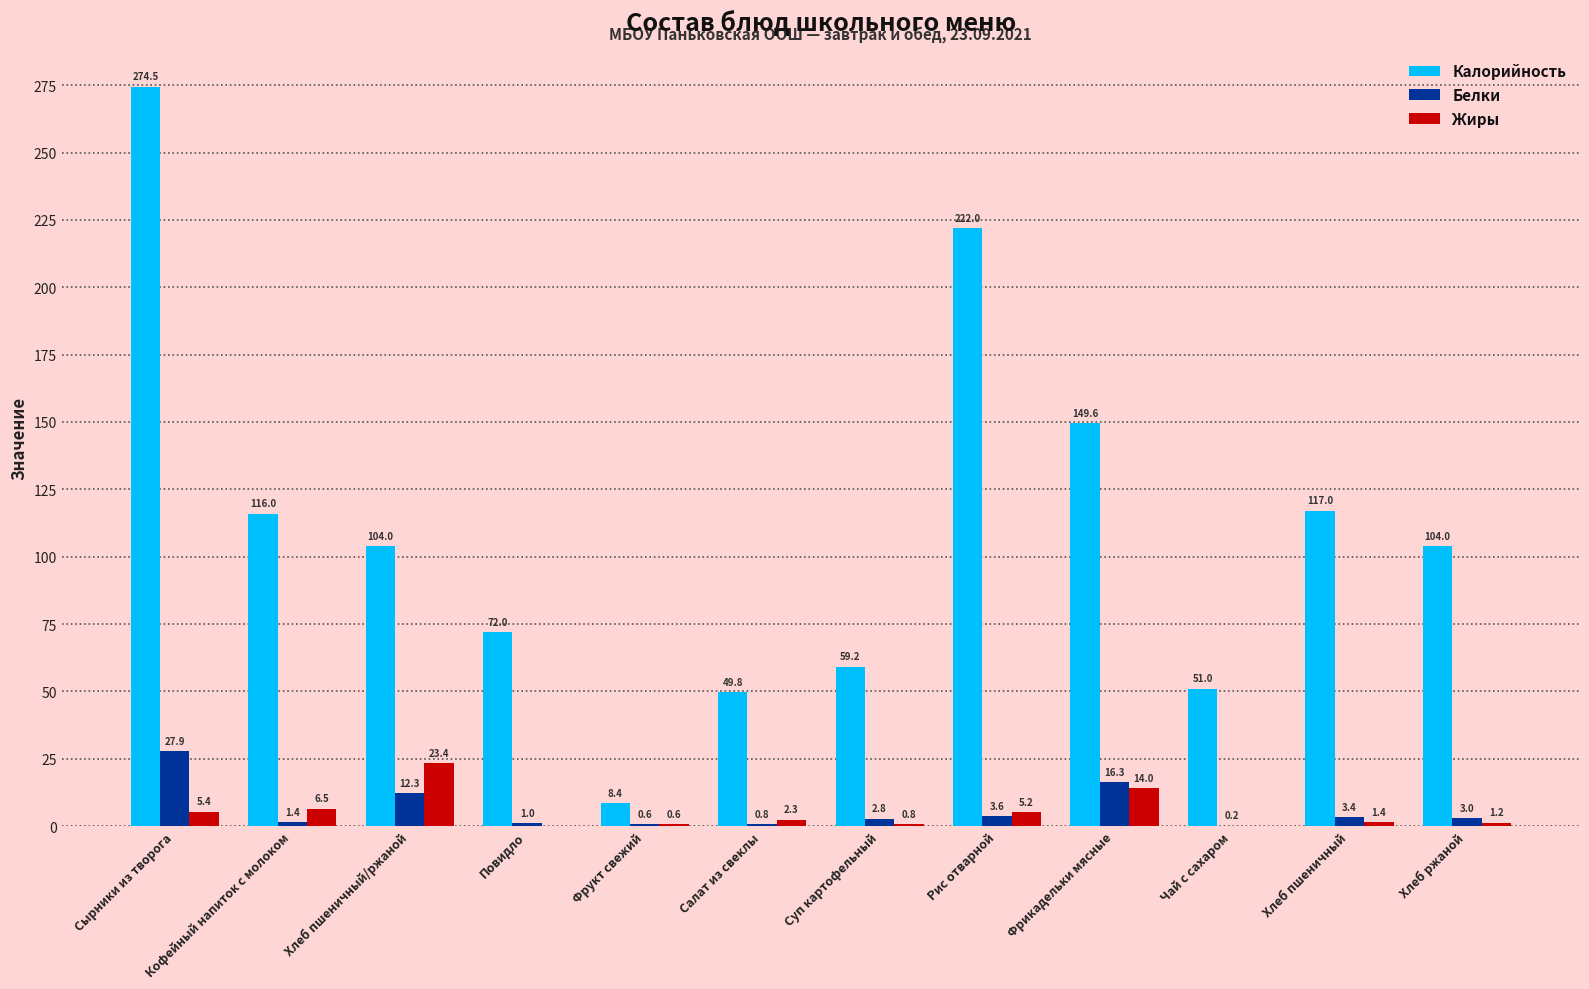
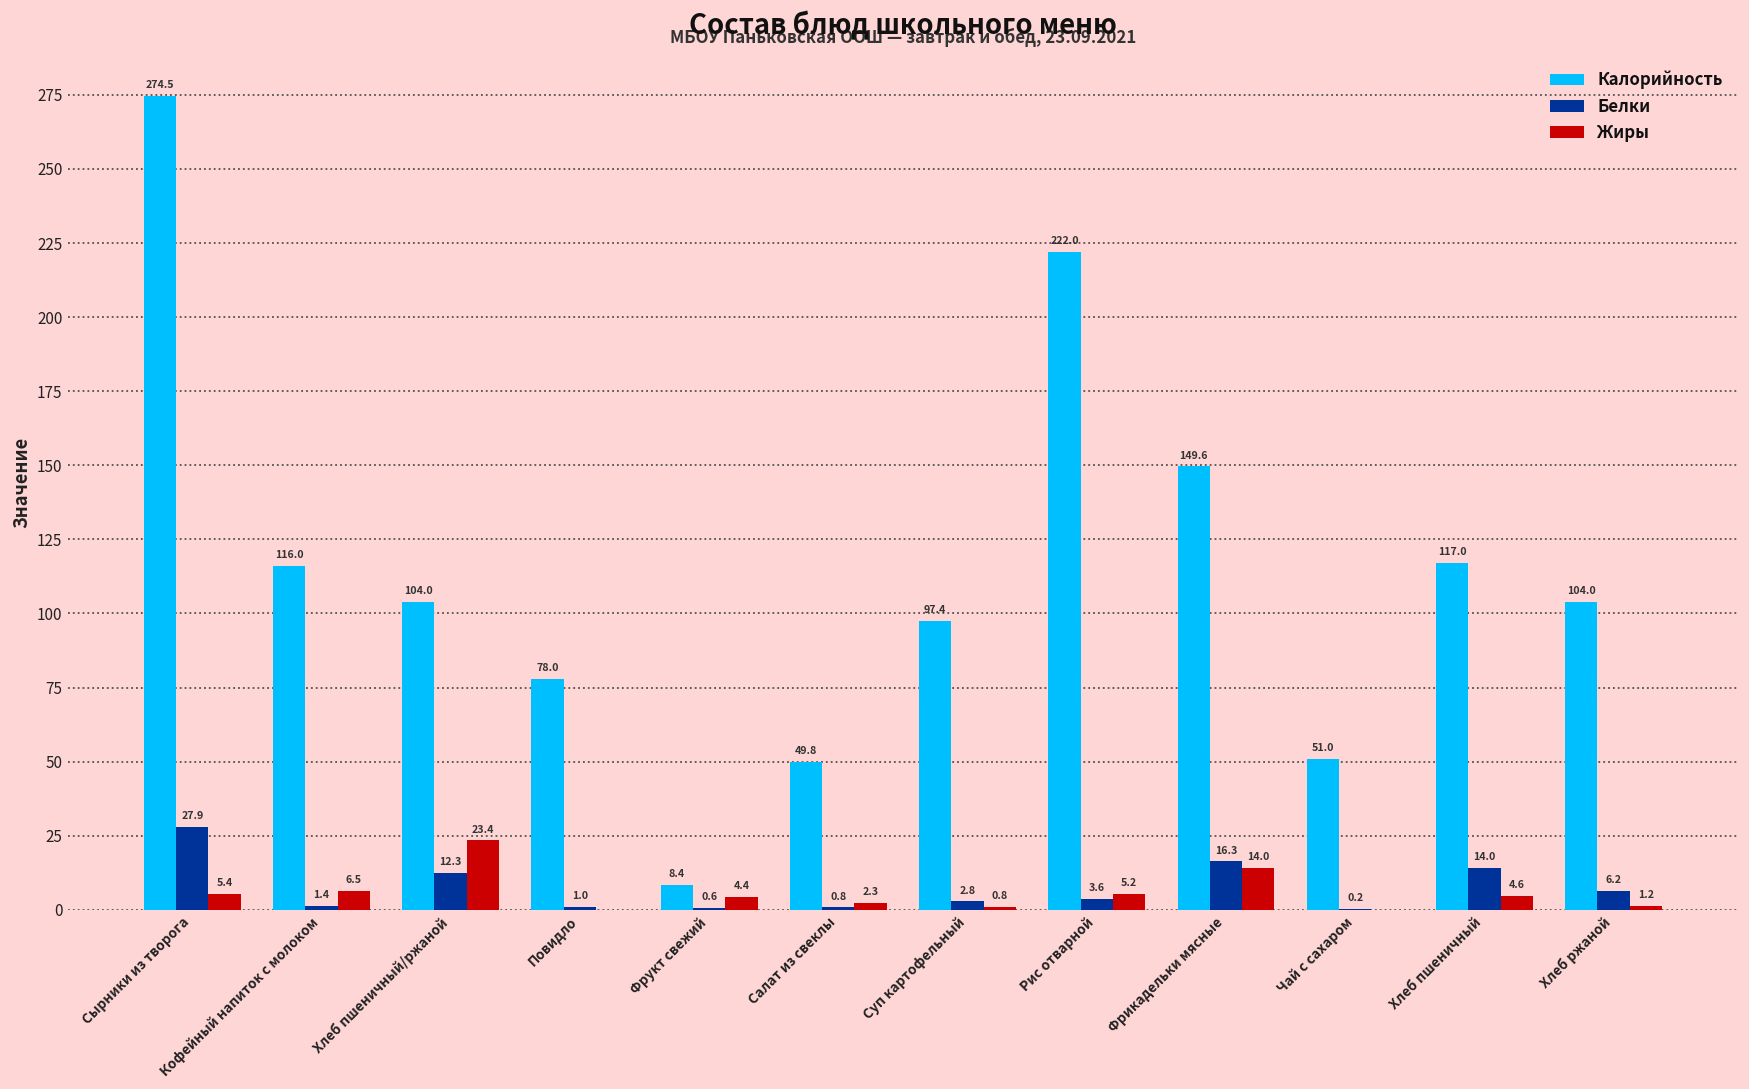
  {
    "Калорийность": {
      "Сырники из творога": 274.5,
      "Кофейный напиток с молоком": 116.0,
      "Хлеб пшеничный/ржаной": 104.0,
-     "Повидло": 72.0,
+     "Повидло": 78.0,
      "Фрукт свежий": 8.4,
      "Салат из свеклы": 49.8,
-     "Суп картофельный": 59.2,
+     "Суп картофельный": 97.4,
      "Рис отварной": 222.0,
      "Фрикадельки мясные": 149.6,
      "Чай с сахаром": 51.0,
      "Хлеб пшеничный": 117.0,
      "Хлеб ржаной": 104.0
    },
    "Белки": {
      "Сырники из творога": 27.9,
      "Кофейный напиток с молоком": 1.4,
      "Хлеб пшеничный/ржаной": 12.3,
      "Повидло": 1.0,
      "Фрукт свежий": 0.6,
      "Салат из свеклы": 0.8,
      "Суп картофельный": 2.8,
      "Рис отварной": 3.6,
      "Фрикадельки мясные": 16.3,
      "Чай с сахаром": 0.2,
-     "Хлеб пшеничный": 3.4,
-     "Хлеб ржаной": 3.0
+     "Хлеб пшеничный": 14.0,
+     "Хлеб ржаной": 6.2
    },
    "Жиры": {
      "Сырники из творога": 5.4,
      "Кофейный напиток с молоком": 6.5,
      "Хлеб пшеничный/ржаной": 23.4,
-     "Фрукт свежий": 0.6,
+     "Фрукт свежий": 4.4,
      "Салат из свеклы": 2.3,
      "Суп картофельный": 0.8,
      "Рис отварной": 5.2,
      "Фрикадельки мясные": 14.0,
-     "Хлеб пшеничный": 1.4,
+     "Хлеб пшеничный": 4.6,
      "Хлеб ржаной": 1.2
    }
  }
